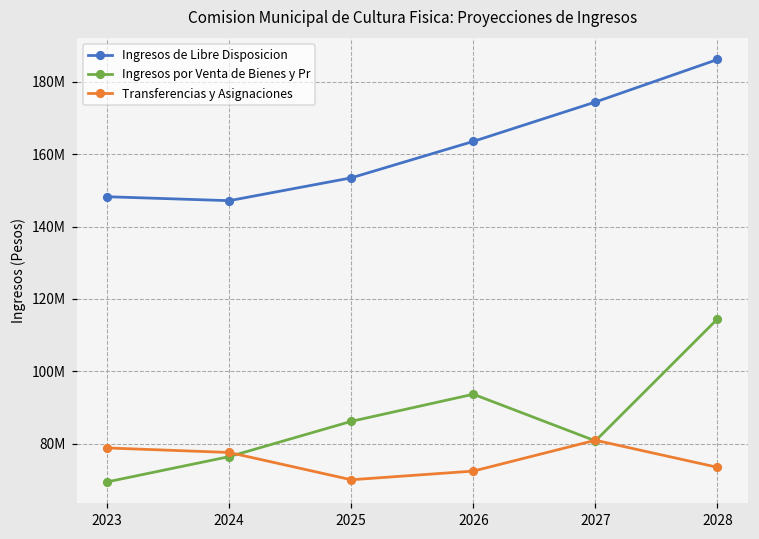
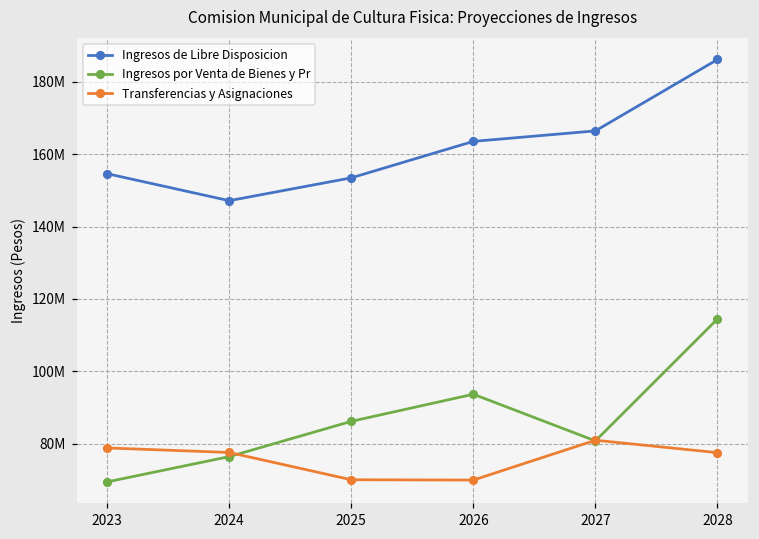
  {
    "Ingresos de Libre Disposicion": {
-     "2023": 148000000,
+     "2023": 155000000,
      "2024": 147000000,
      "2025": 153000000,
      "2026": 164000000,
-     "2027": 174000000,
+     "2027": 166000000,
      "2028": 186000000
    },
    "Ingresos por Venta de Bienes y Pr": {
      "2023": 69000000,
      "2024": 76000000,
      "2025": 86000000,
      "2026": 94000000,
      "2028": 114000000
    },
    "Transferencias y Asignaciones": {
      "2023": 79000000,
      "2024": 78000000,
      "2025": 70000000,
-     "2026": 72000000,
-     "2028": 73000000
+     "2026": 70000000,
+     "2028": 78000000
    }
  }
